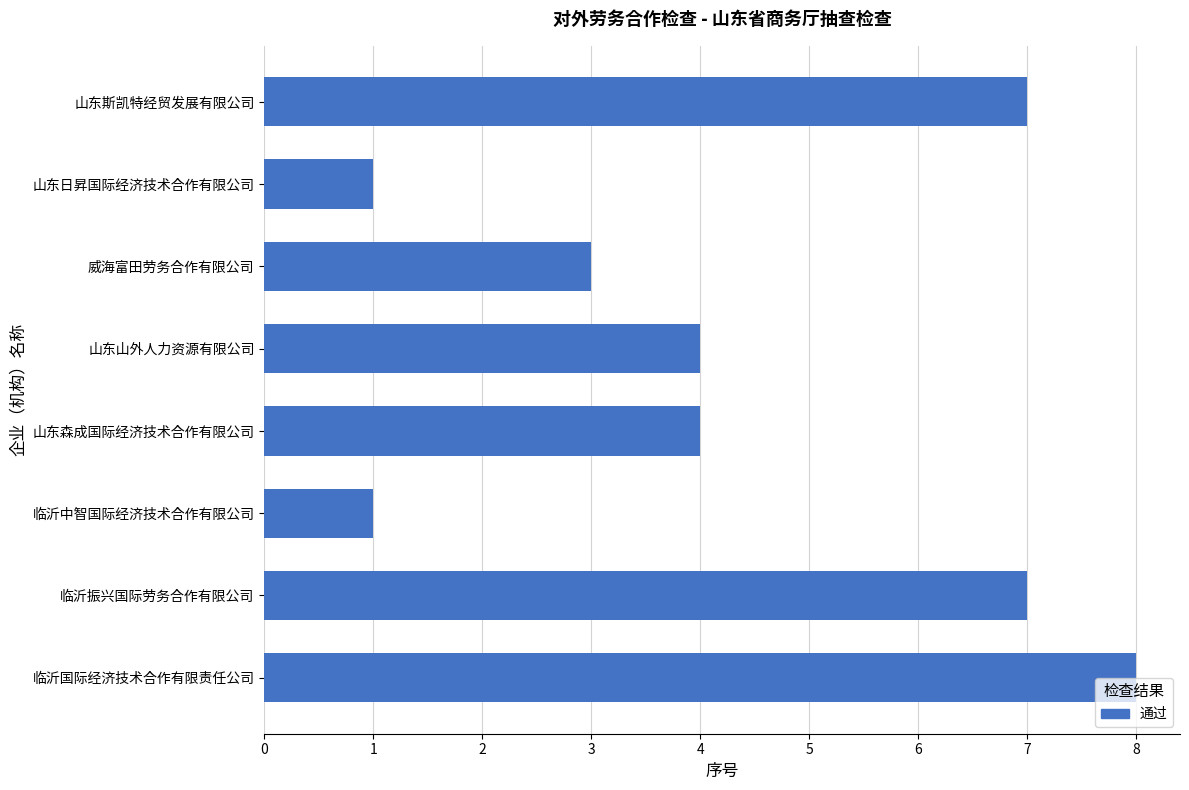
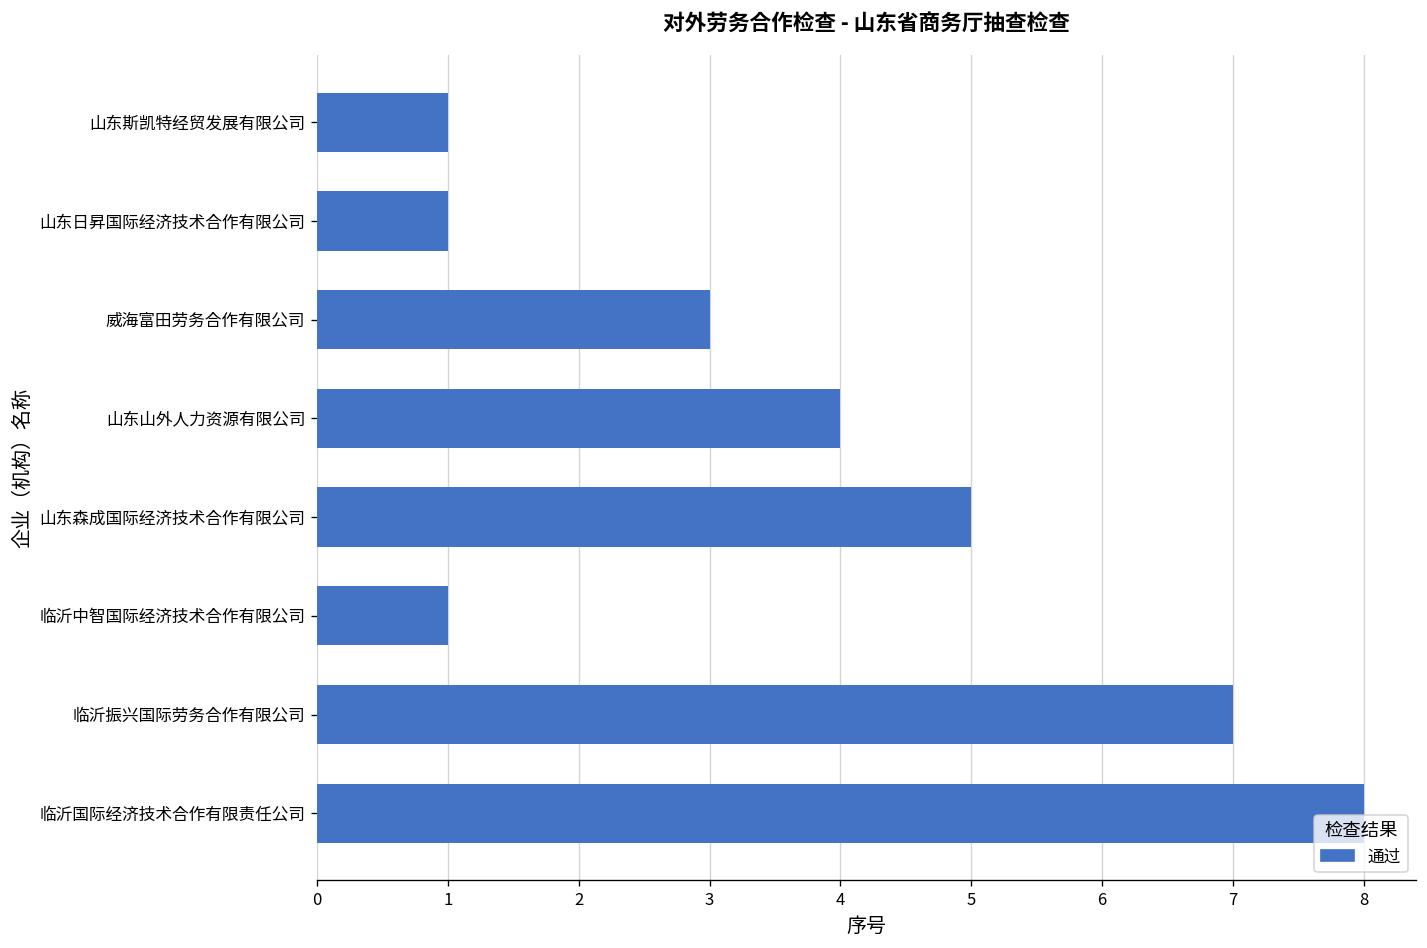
  {
-   "山东斯凯特经贸发展有限公司": 7,
+   "山东斯凯特经贸发展有限公司": 1,
    "山东日昇国际经济技术合作有限公司": 1,
    "威海富田劳务合作有限公司": 3,
    "山东山外人力资源有限公司": 4,
-   "山东森成国际经济技术合作有限公司": 4,
+   "山东森成国际经济技术合作有限公司": 5,
    "临沂中智国际经济技术合作有限公司": 1,
    "临沂振兴国际劳务合作有限公司": 7
  }
